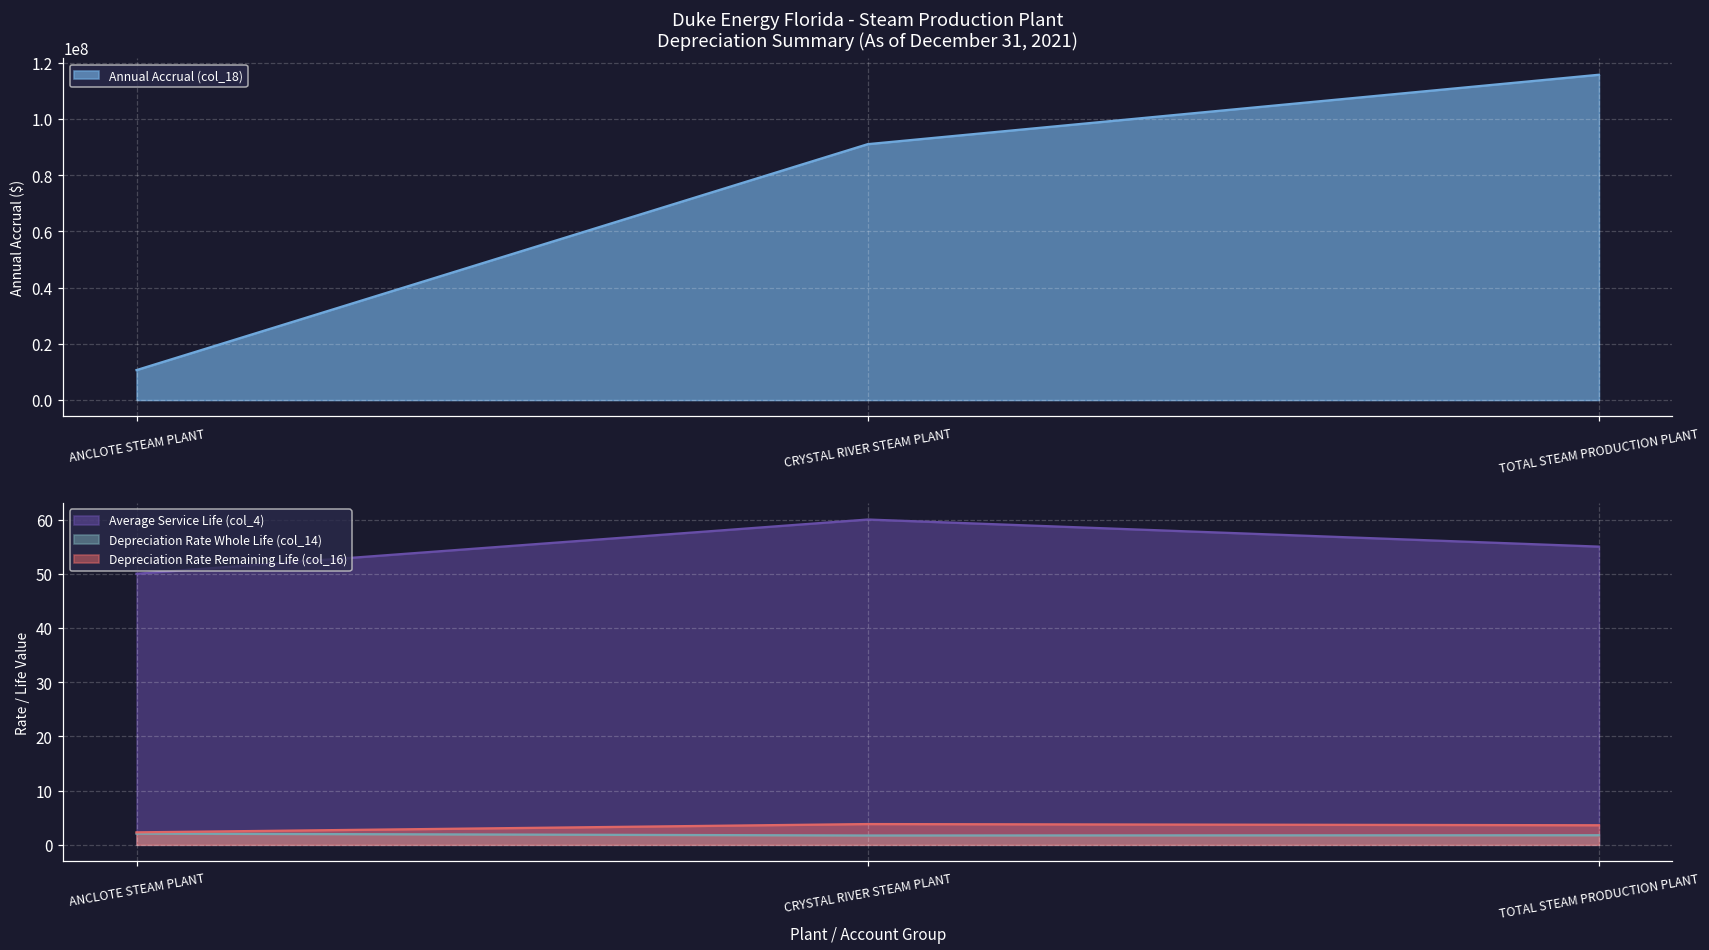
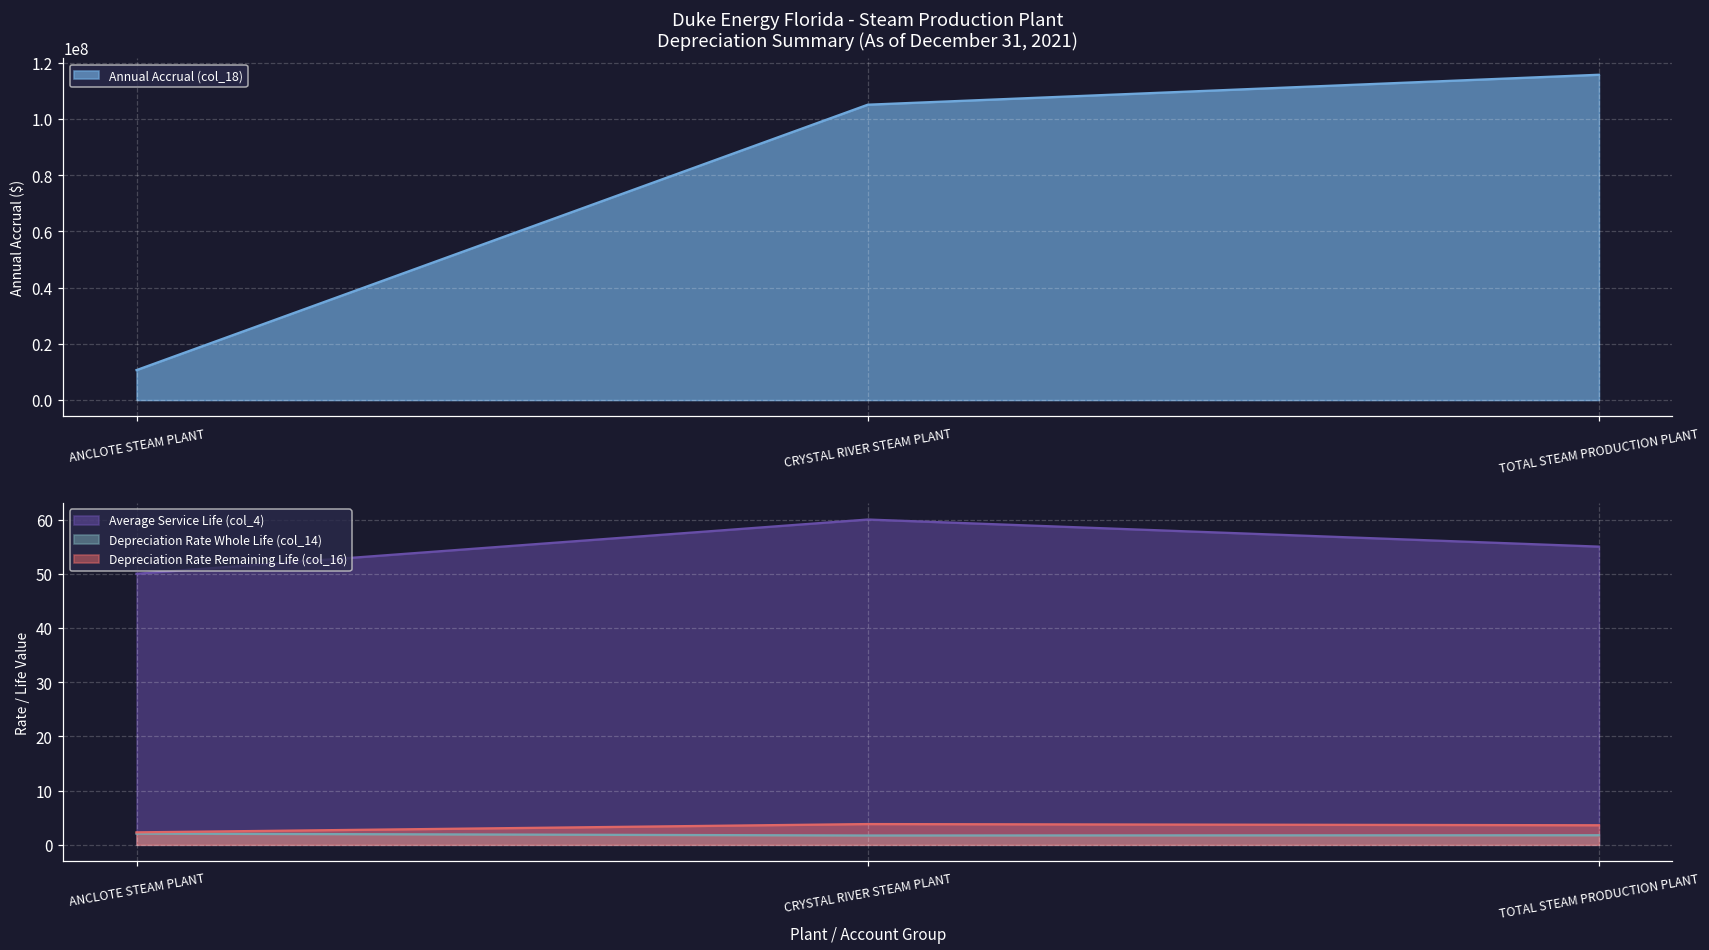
  {
    "Duke Energy Florida - Steam Production Plant Depreciation Summary (As of December 31, 2021)": {
      "ANCLOTE STEAM PLANT": 11000000,
-     "CRYSTAL RIVER STEAM PLANT": 91000000,
+     "CRYSTAL RIVER STEAM PLANT": 105000000,
      "TOTAL STEAM PRODUCTION PLANT": 116000000
    }
  }
